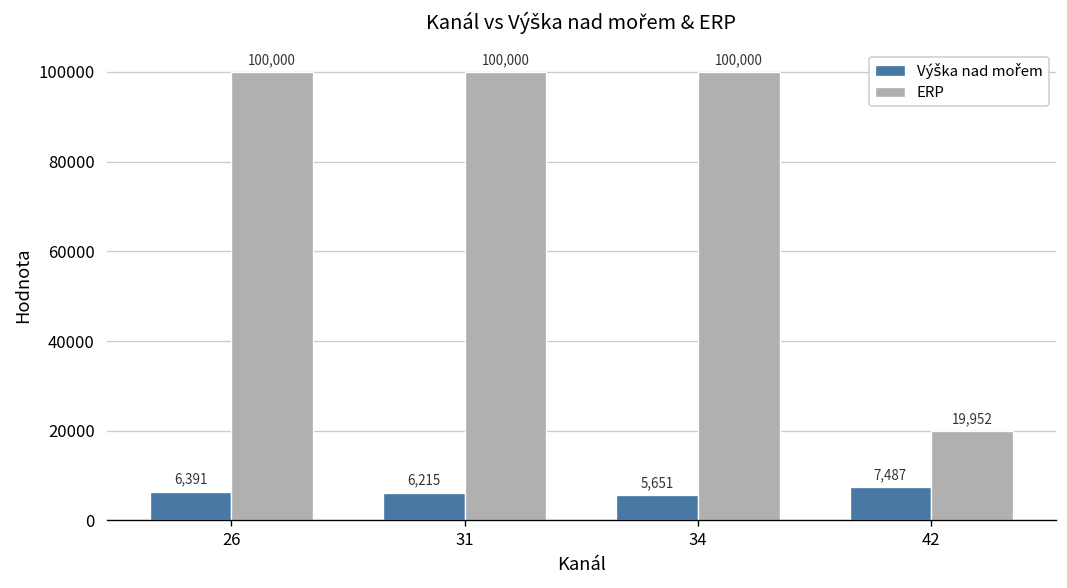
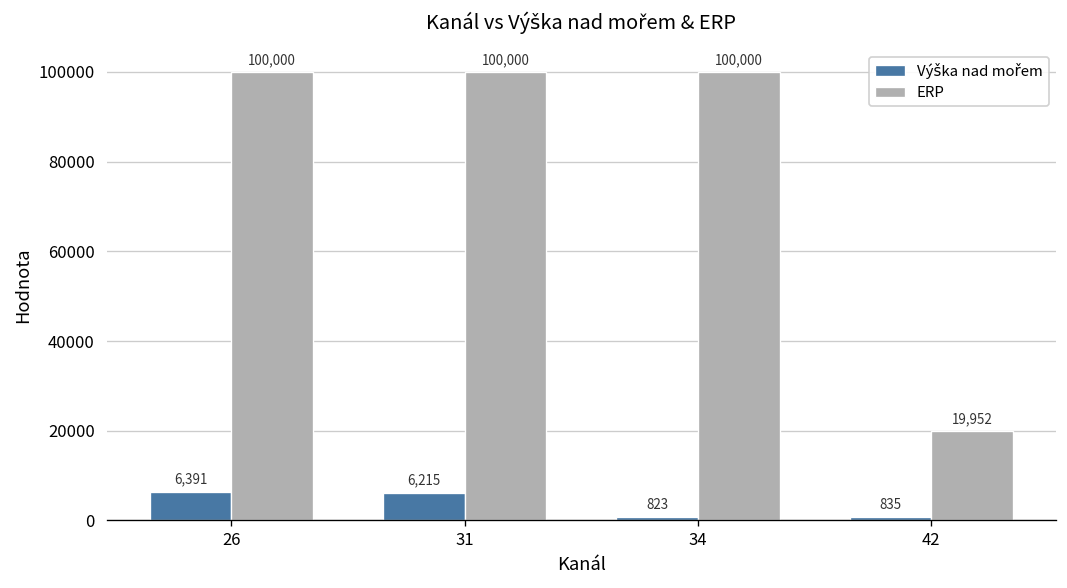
  {
    "Výška nad mořem": {
      "26": "6,391",
      "31": "6,215",
-     "34": "5,651",
-     "42": "7,487"
+     "34": "823",
+     "42": "835"
    },
    "ERP": {
      "26": "100,000",
      "31": "100,000",
      "34": "100,000",
      "42": "19,952"
    }
  }
